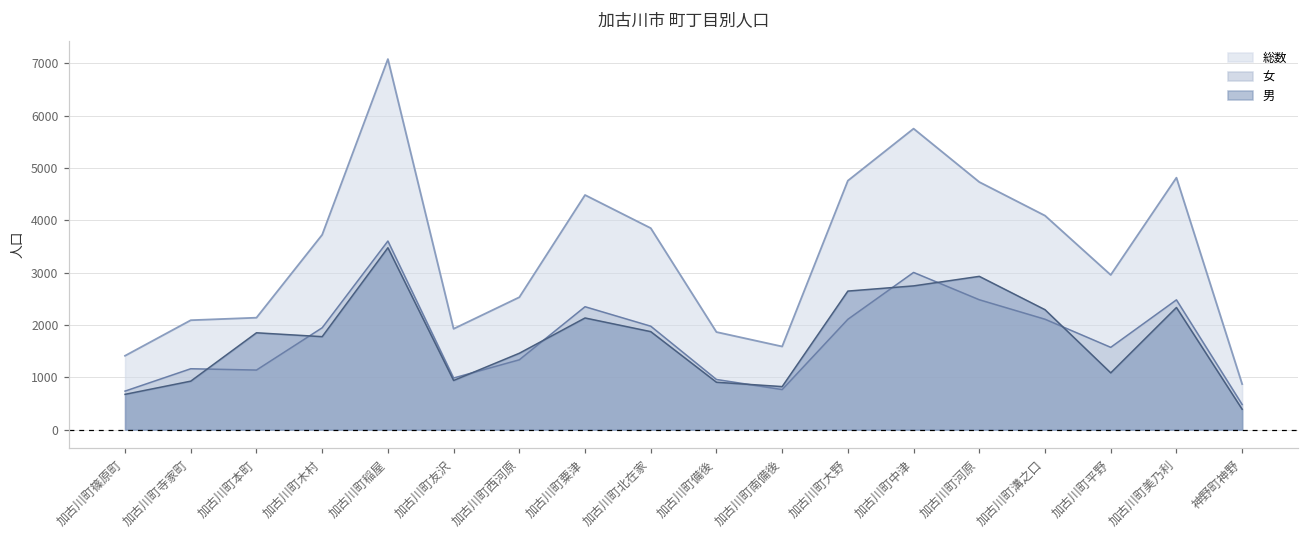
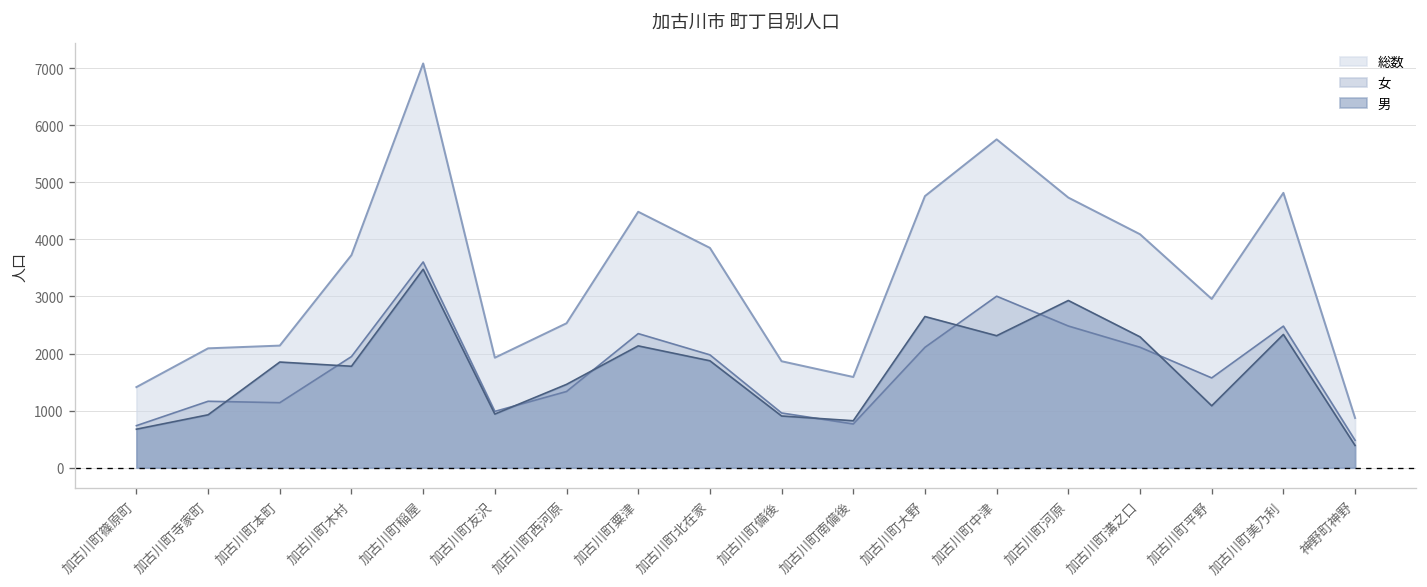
  {
    "男": {
      "加古川町篠原町": 700,
      "加古川町寺家町": 900,
      "加古川町本町": 1900,
      "加古川町木村": 1800,
      "加古川町稲屋": 3500,
      "加古川町西河原": 1500,
      "加古川町粟津": 2100,
      "加古川町北在家": 1900,
      "加古川町南備後": 800,
      "加古川町大野": 2600,
-     "加古川町中津": 2700,
+     "加古川町中津": 2300,
      "加古川町河原": 2900,
      "加古川町溝之口": 2300,
      "加古川町平野": 1100,
      "加古川町美乃利": 2300,
      "神野町神野": 400
    }
  }
